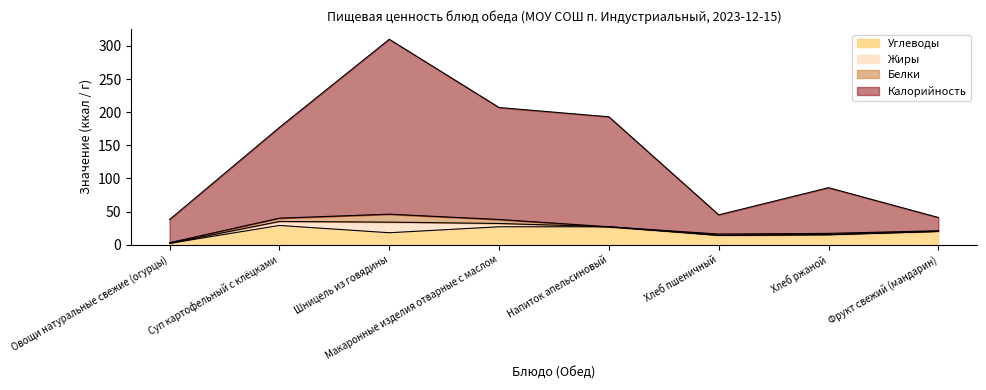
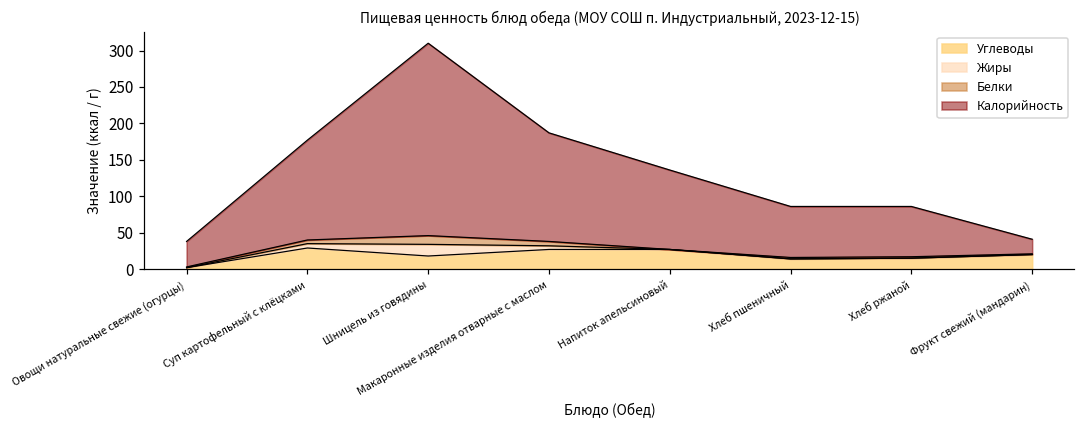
  {
    "Белки": {
      "Суп картофельный с клёцками": 10,
      "Шницель из говядины": 10,
      "Макаронные изделия отварные с маслом": 10
    },
    "Калорийность": {
      "Овощи натуральные свежие (огурцы)": 40,
      "Суп картофельный с клёцками": 140,
      "Шницель из говядины": 260,
-     "Макаронные изделия отварные с маслом": 170,
-     "Напиток апельсиновый": 170,
-     "Хлеб пшеничный": 30,
+     "Макаронные изделия отварные с маслом": 150,
+     "Напиток апельсиновый": 110,
+     "Хлеб пшеничный": 70,
      "Хлеб ржаной": 70,
      "Фрукт свежий (мандарин)": 20
    }
  }
